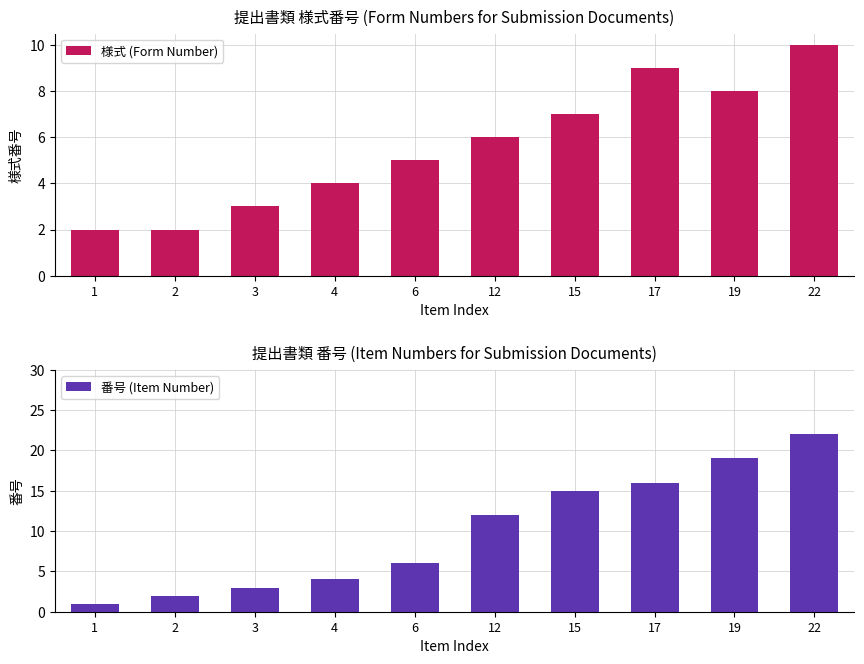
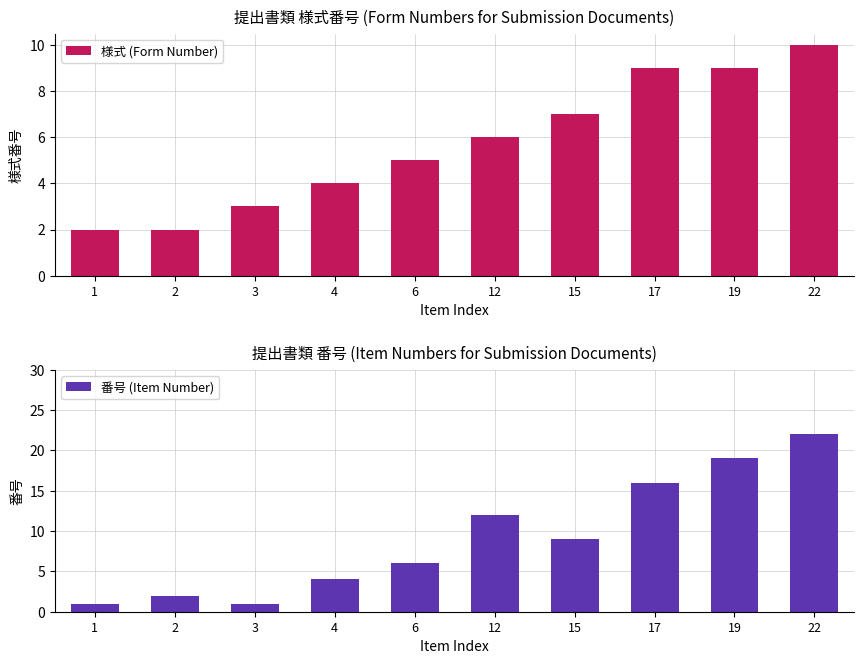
  {
    "提出書類 様式番号 (Form Numbers for Submission Documents)": {
      "1": 2,
      "2": 2,
      "3": 3,
      "4": 4,
      "6": 5,
      "12": 6,
      "15": 7,
      "17": 9,
-     "19": 8,
+     "19": 9,
      "22": 10
    },
    "提出書類 番号 (Item Numbers for Submission Documents)": {
      "1": 1,
      "2": 2,
-     "3": 3,
+     "3": 1,
      "4": 4,
      "6": 6,
      "12": 12,
-     "15": 15,
+     "15": 9,
      "17": 16,
      "19": 19,
      "22": 22
    }
  }
